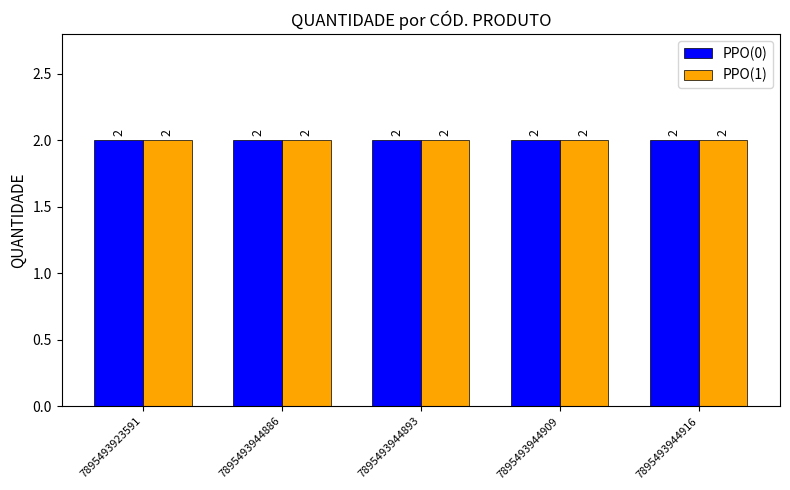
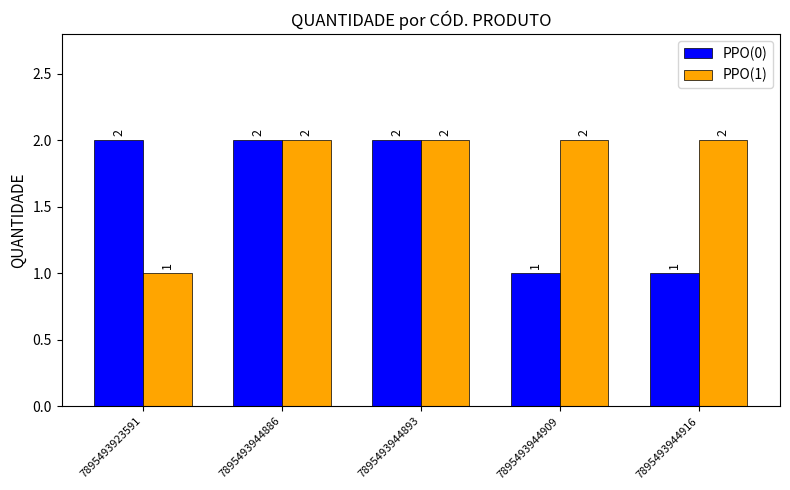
  {
    "PPO(0)": {
      "7895493923591": 2,
      "7895493944886": 2,
      "7895493944893": 2,
-     "7895493944909": 2,
-     "7895493944916": 2
+     "7895493944909": 1,
+     "7895493944916": 1
    },
    "PPO(1)": {
-     "7895493923591": 2,
+     "7895493923591": 1,
      "7895493944886": 2,
      "7895493944893": 2,
      "7895493944909": 2,
      "7895493944916": 2
    }
  }
